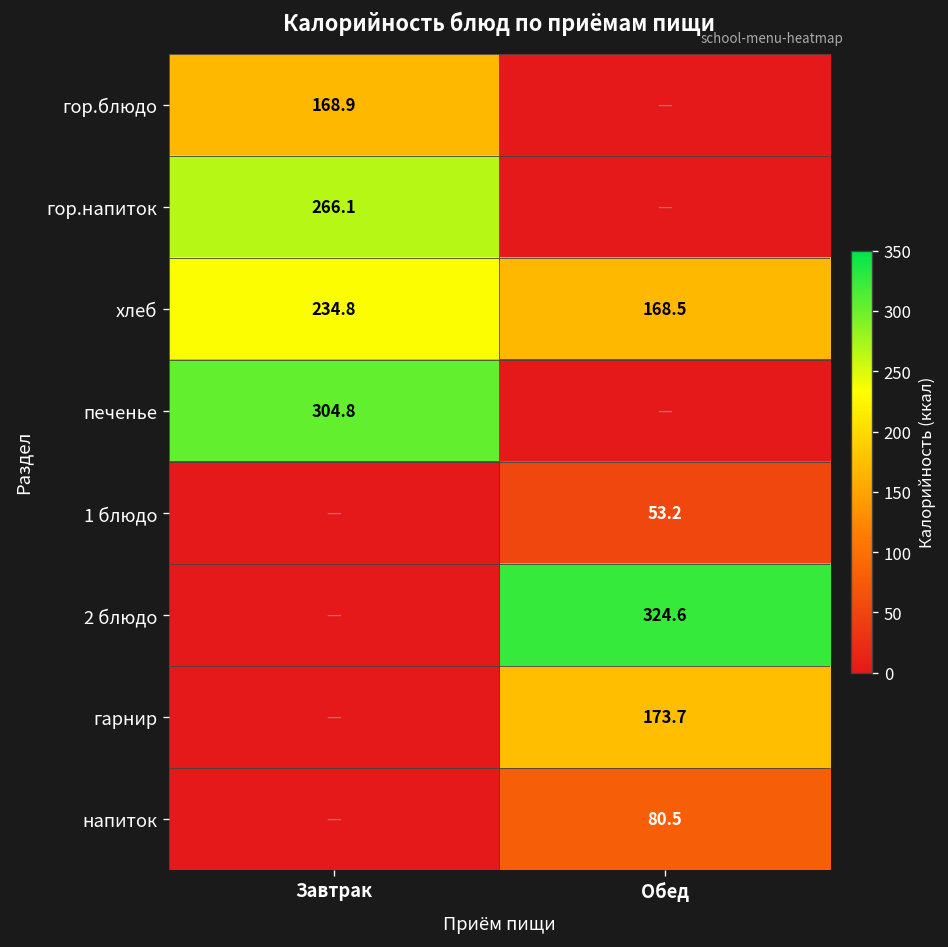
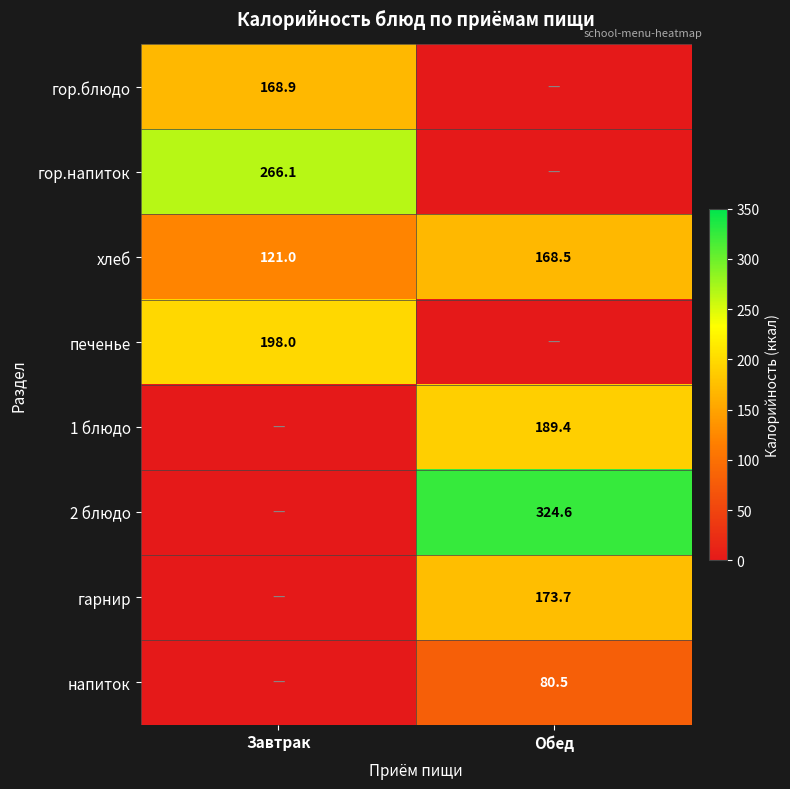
  {
    "гор.блюдо": {
      "Завтрак": 168.9
    },
    "гор.напиток": {
      "Завтрак": 266.1
    },
    "хлеб": {
-     "Завтрак": 234.8,
+     "Завтрак": 121.0,
      "Обед": 168.5
    },
    "печенье": {
-     "Завтрак": 304.8
+     "Завтрак": 198.0
    },
    "1 блюдо": {
-     "Обед": 53.2
+     "Обед": 189.4
    },
    "2 блюдо": {
      "Обед": 324.6
    },
    "гарнир": {
      "Обед": 173.7
    },
    "напиток": {
      "Обед": 80.5
    }
  }
